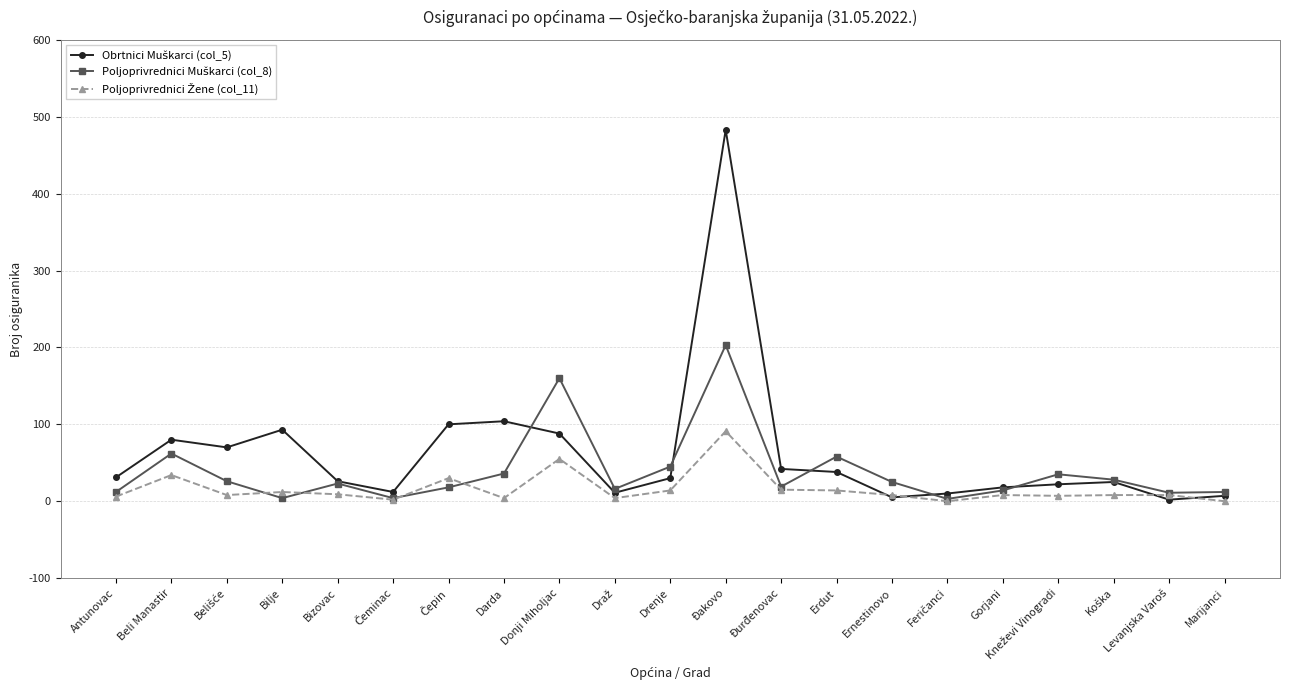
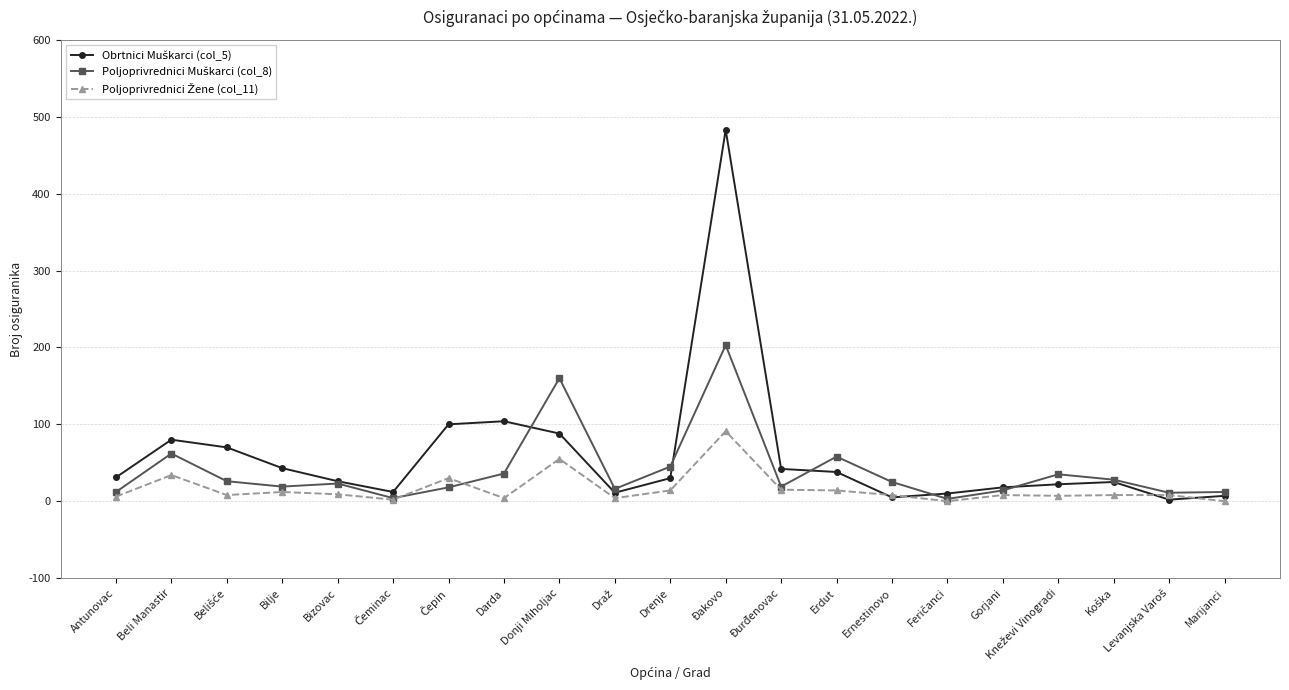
  {
    "Obrtnici Muškarci (col_5)": {
      "Antunovac": 30,
      "Beli Manastir": 80,
      "Belišće": 70,
-     "Bilje": 90,
+     "Bilje": 40,
      "Čeminac": 10,
      "Čepin": 100,
      "Darda": 100,
      "Donji Miholjac": 90,
      "Draž": 10,
      "Drenje": 30,
      "Đakovo": 480,
      "Đurđenovac": 40,
      "Erdut": 40,
      "Feričanci": 10,
      "Gorjani": 20,
      "Kneževi Vinogradi": 20,
      "Levanjska Varoš": 0,
      "Marijanci": 10
    },
    "Poljoprivrednici Muškarci (col_8)": {
      "Antunovac": 10,
      "Beli Manastir": 60,
      "Belišće": 30,
-     "Bilje": 0,
+     "Bilje": 20,
      "Čepin": 20,
      "Darda": 40,
      "Donji Miholjac": 160,
      "Draž": 20,
      "Drenje": 50,
      "Đakovo": 200,
      "Đurđenovac": 20,
      "Erdut": 60,
      "Ernestinovo": 30,
      "Gorjani": 10,
      "Kneževi Vinogradi": 40,
      "Marijanci": 10
    },
    "Poljoprivrednici Žene (col_11)": {
      "Antunovac": 10,
      "Beli Manastir": 30,
      "Belišće": 10,
      "Bilje": 10,
      "Bizovac": 10,
      "Čepin": 30,
      "Darda": 0,
      "Donji Miholjac": 60,
      "Draž": 0,
      "Drenje": 10,
      "Đakovo": 90,
      "Đurđenovac": 20,
      "Erdut": 10,
      "Gorjani": 10,
      "Kneževi Vinogradi": 10,
      "Koška": 10,
      "Marijanci": 0
    }
  }
